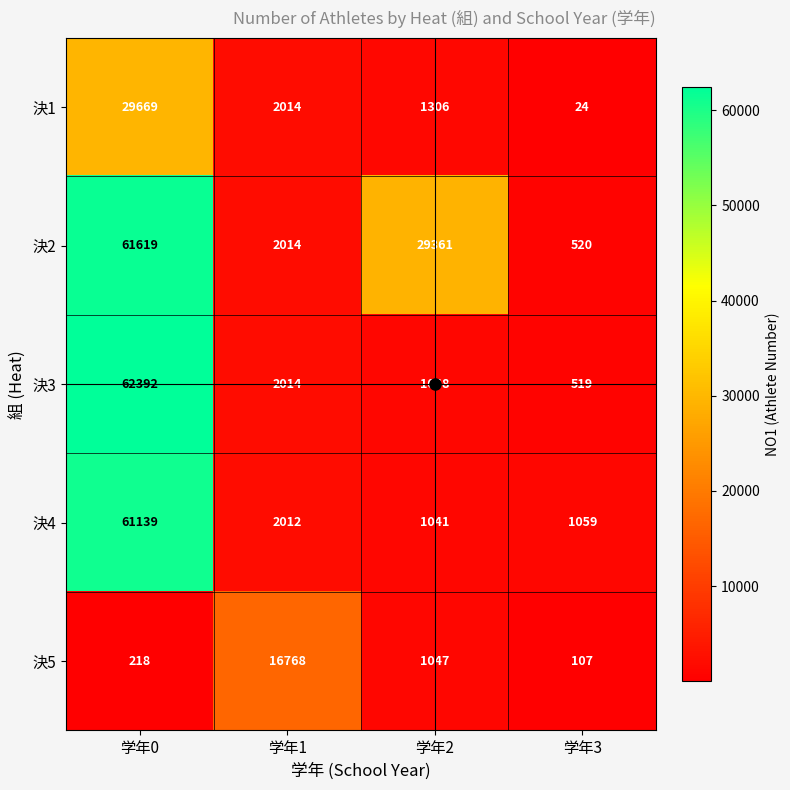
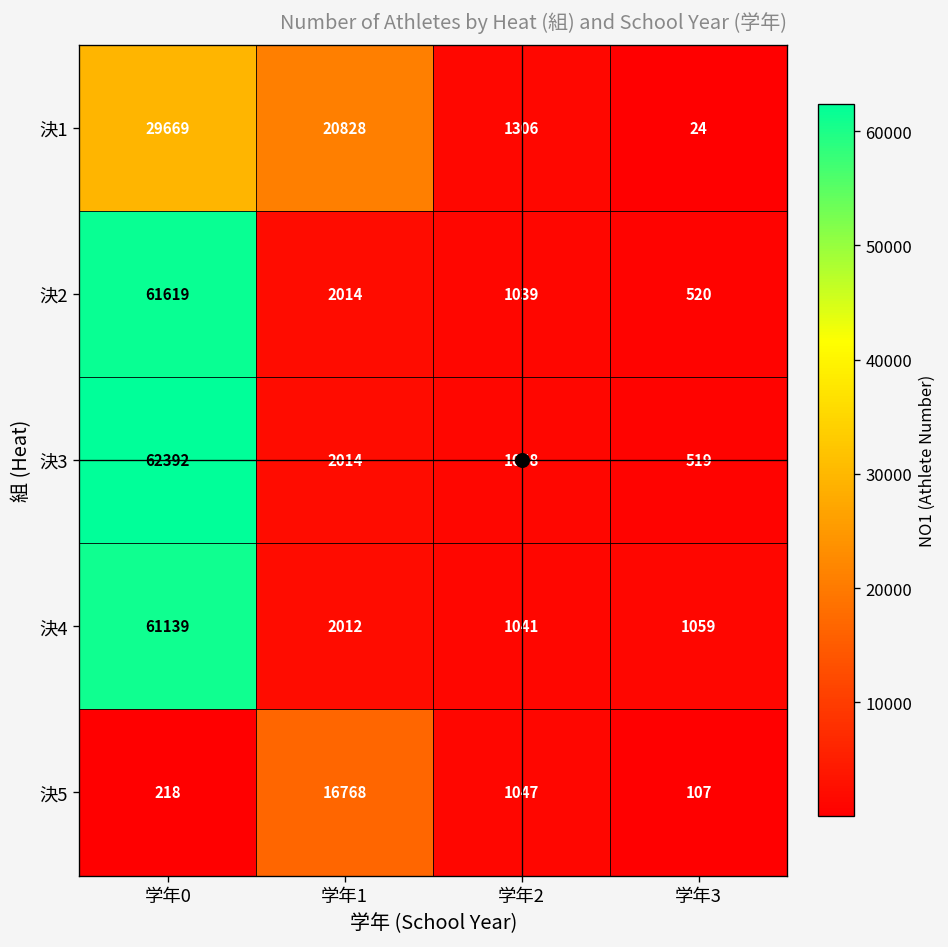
  {
    "決1": {
      "学年0": 29669,
-     "学年1": 2014,
+     "学年1": 20828,
      "学年2": 1306,
      "学年3": 24
    },
    "決2": {
      "学年0": 61619,
      "学年1": 2014,
-     "学年2": 29361,
+     "学年2": 1039,
      "学年3": 520
    },
    "決3": {
      "学年0": 62392,
      "学年1": 2014,
      "学年3": 519
    },
    "決4": {
      "学年0": 61139,
      "学年1": 2012,
      "学年2": 1041,
      "学年3": 1059
    },
    "決5": {
      "学年0": 218,
      "学年1": 16768,
      "学年2": 1047,
      "学年3": 107
    }
  }
